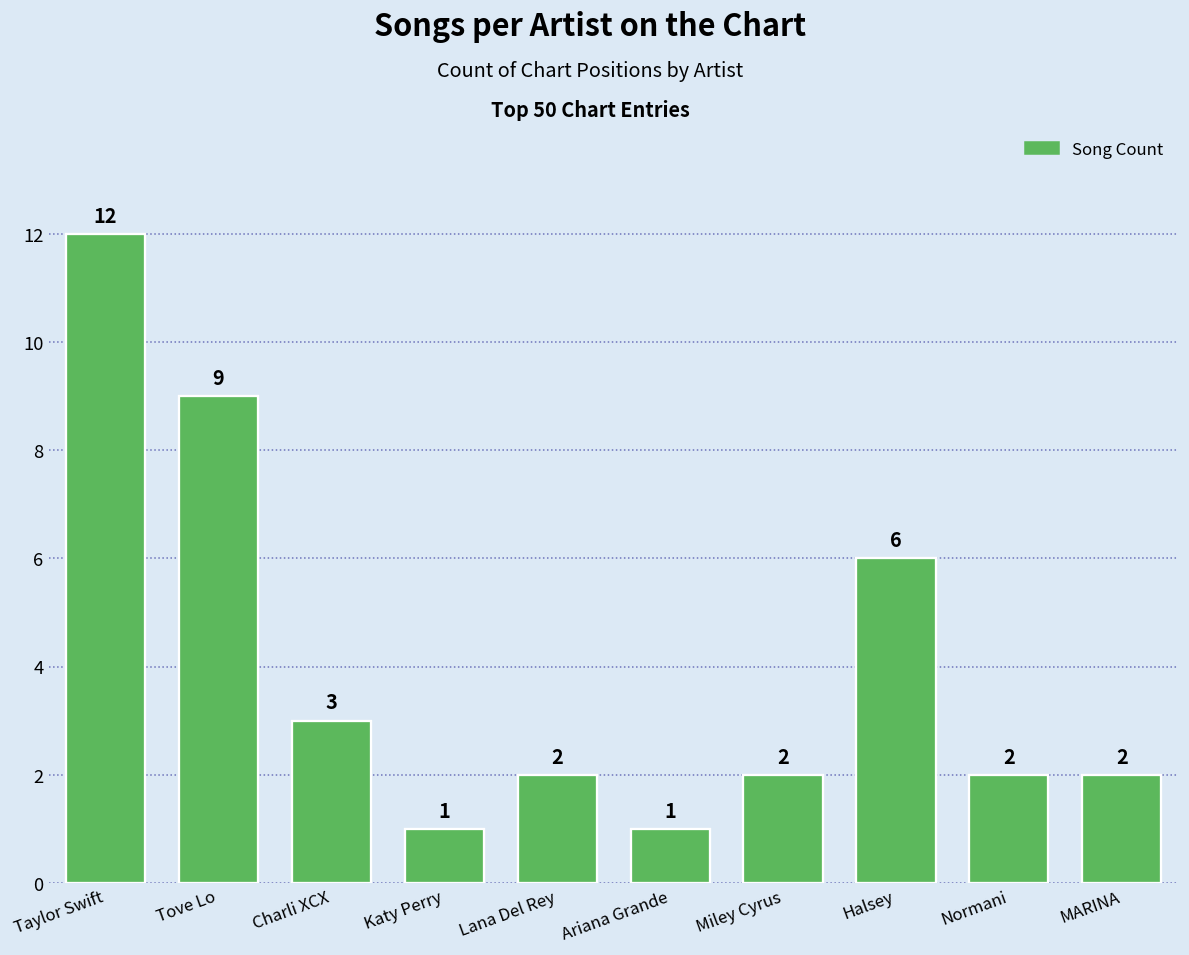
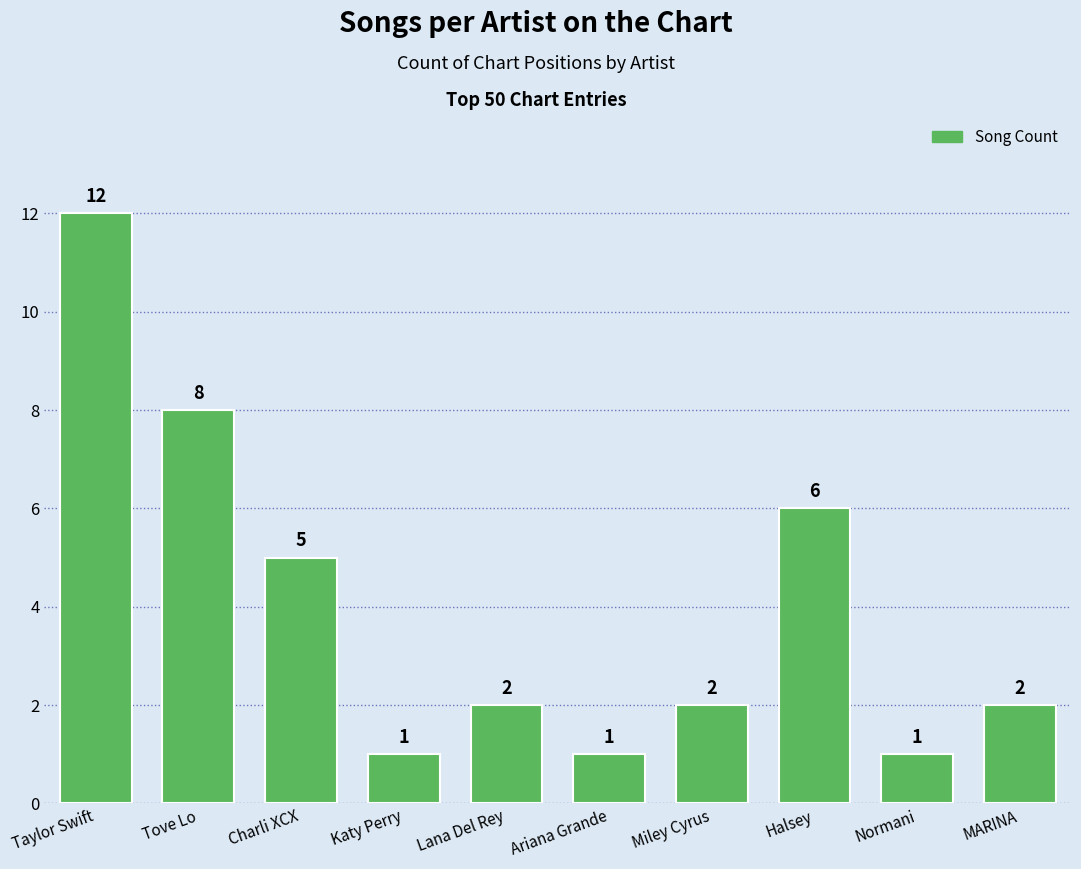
  {
    "Taylor Swift": 12,
-   "Tove Lo": 9,
-   "Charli XCX": 3,
+   "Tove Lo": 8,
+   "Charli XCX": 5,
    "Katy Perry": 1,
    "Lana Del Rey": 2,
    "Ariana Grande": 1,
    "Miley Cyrus": 2,
    "Halsey": 6,
-   "Normani": 2,
+   "Normani": 1,
    "MARINA": 2
  }
